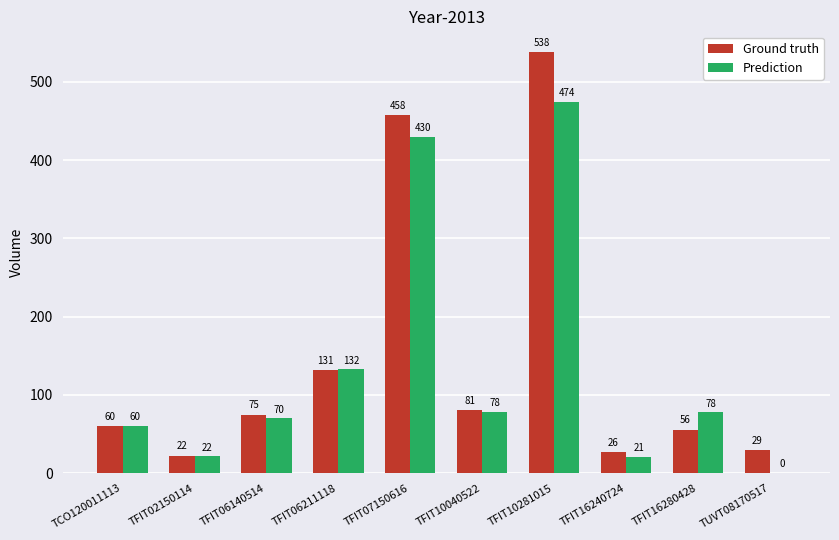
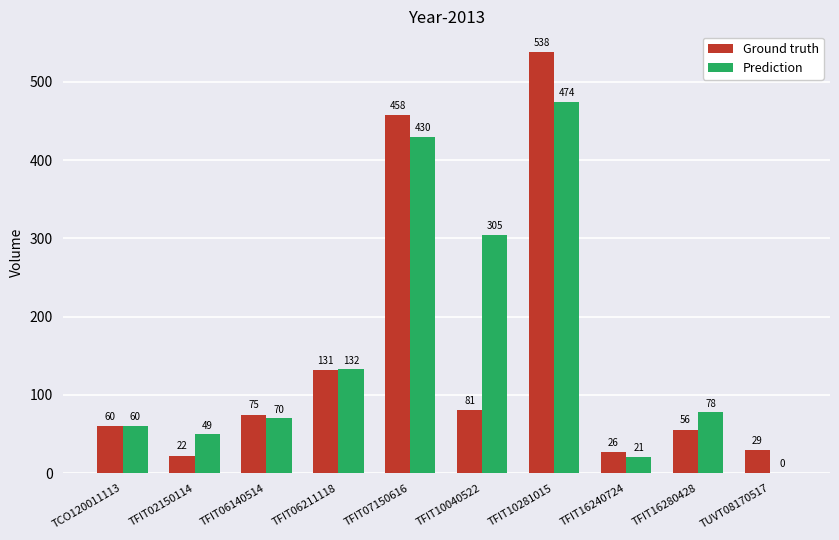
  {
    "Ground truth": {
      "TCO120011113": 60,
      "TFIT02150114": 22,
      "TFIT06140514": 75,
      "TFIT06211118": 131,
      "TFIT07150616": 458,
      "TFIT10040522": 81,
      "TFIT10281015": 538,
      "TFIT16240724": 26,
      "TFIT16280428": 56,
      "TUVT08170517": 29
    },
    "Prediction": {
      "TCO120011113": 60,
-     "TFIT02150114": 22,
+     "TFIT02150114": 49,
      "TFIT06140514": 70,
      "TFIT06211118": 132,
      "TFIT07150616": 430,
-     "TFIT10040522": 78,
+     "TFIT10040522": 305,
      "TFIT10281015": 474,
      "TFIT16240724": 21,
      "TFIT16280428": 78,
      "TUVT08170517": 0
    }
  }
